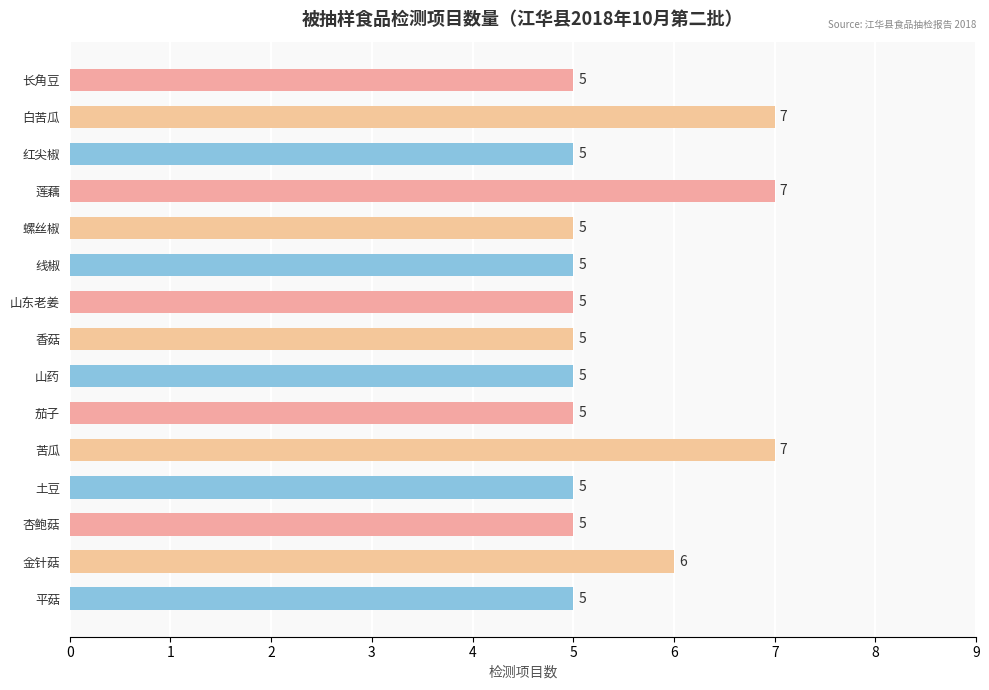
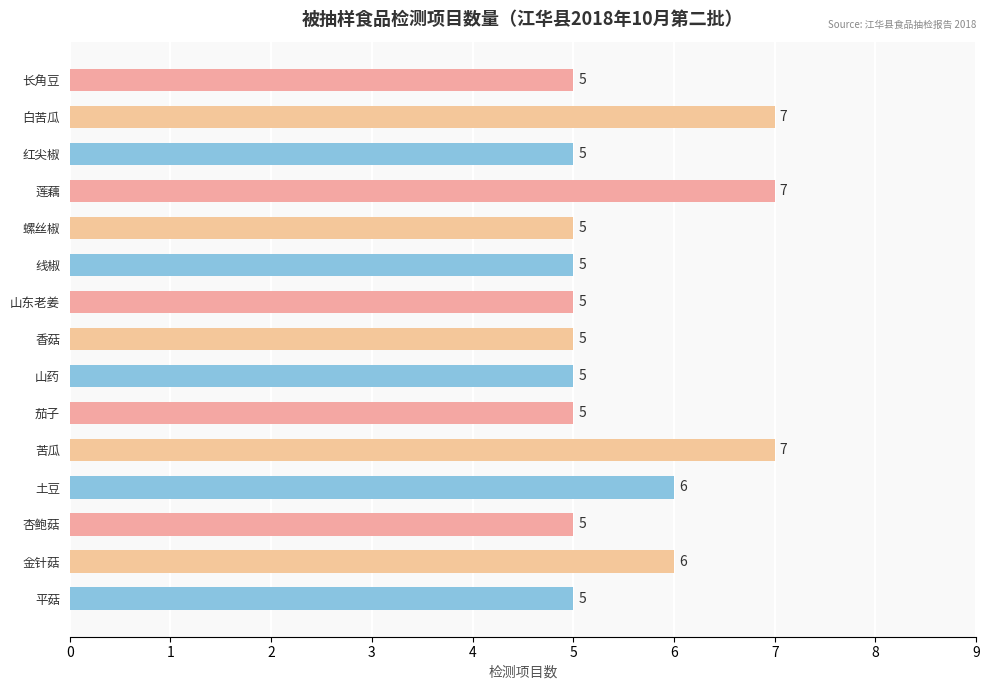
  {
    "长角豆": 5,
    "白苦瓜": 7,
    "红尖椒": 5,
    "莲藕": 7,
    "螺丝椒": 5,
    "线椒": 5,
    "山东老姜": 5,
    "香菇": 5,
    "山药": 5,
    "茄子": 5,
    "苦瓜": 7,
-   "土豆": 5,
+   "土豆": 6,
    "杏鲍菇": 5,
    "金针菇": 6,
    "平菇": 5
  }
